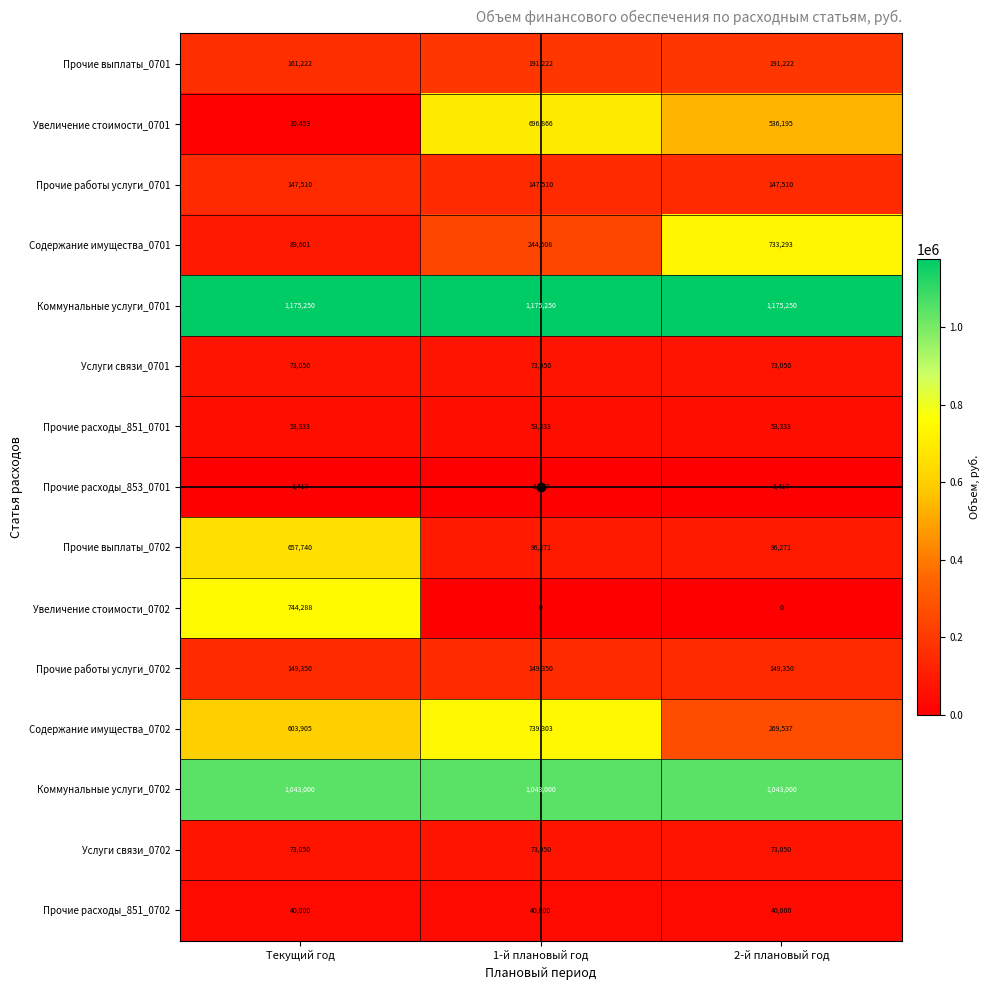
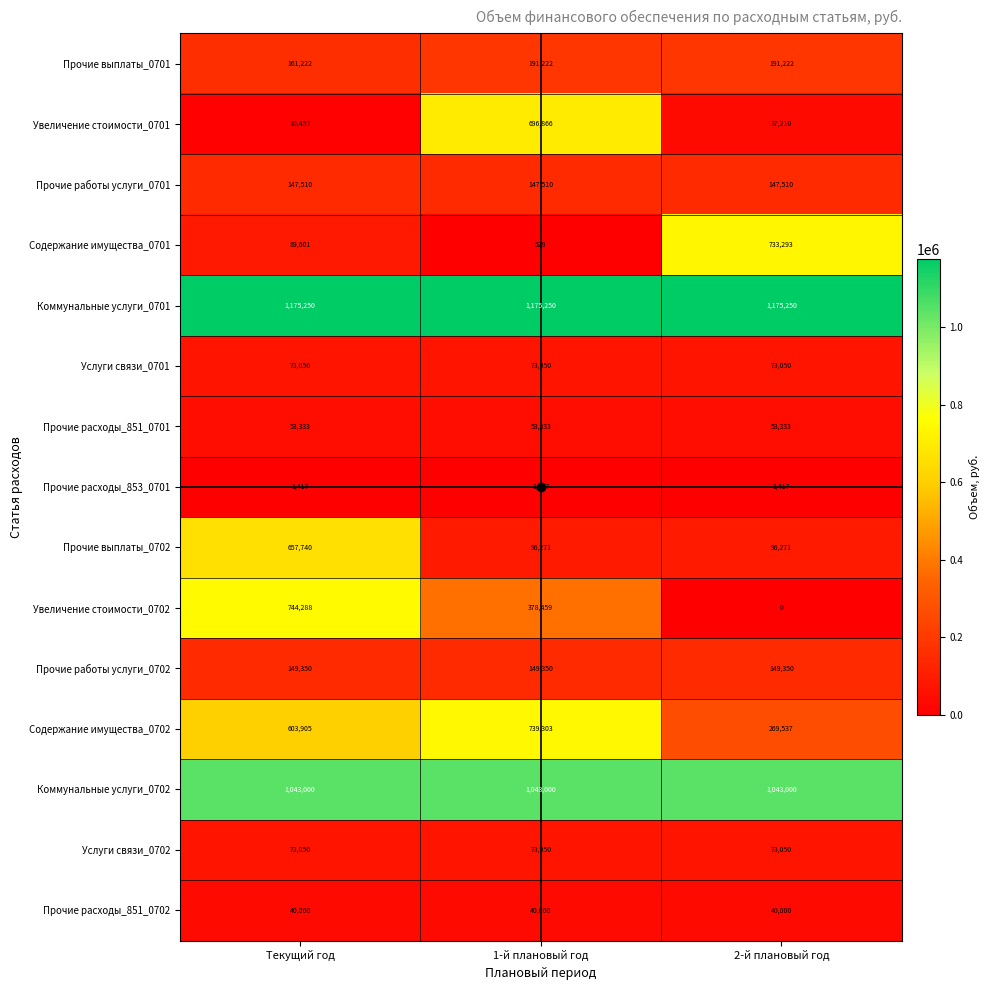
  {
    "Прочие выплаты_0701": {
      "Текущий год": "161,222",
      "1-й плановый год": "191,222",
      "2-й плановый год": "191,222"
    },
    "Увеличение стоимости_0701": {
      "Текущий год": "10,453",
      "1-й плановый год": "696,866",
-     "2-й плановый год": "536,195"
+     "2-й плановый год": "37,210"
    },
    "Прочие работы услуги_0701": {
      "Текущий год": "147,510",
      "1-й плановый год": "147,510",
      "2-й плановый год": "147,510"
    },
    "Содержание имущества_0701": {
      "Текущий год": "89,601",
-     "1-й плановый год": "244,608",
+     "1-й плановый год": "529",
      "2-й плановый год": "733,293"
    },
    "Коммунальные услуги_0701": {
      "Текущий год": "1,175,250",
      "1-й плановый год": "1,175,250",
      "2-й плановый год": "1,175,250"
    },
    "Услуги связи_0701": {
      "Текущий год": "73,050",
      "1-й плановый год": "73,050",
      "2-й плановый год": "73,050"
    },
    "Прочие расходы_851_0701": {
      "Текущий год": "53,333",
      "1-й плановый год": "53,333",
      "2-й плановый год": "53,333"
    },
    "Прочие расходы_853_0701": {
      "Текущий год": "1,417",
      "2-й плановый год": "1,417"
    },
    "Прочие выплаты_0702": {
      "Текущий год": "657,740",
      "1-й плановый год": "96,271",
      "2-й плановый год": "96,271"
    },
    "Увеличение стоимости_0702": {
      "Текущий год": "744,288",
-     "1-й плановый год": "0",
+     "1-й плановый год": "378,459",
      "2-й плановый год": "0"
    },
    "Прочие работы услуги_0702": {
      "Текущий год": "149,350",
      "1-й плановый год": "149,350",
      "2-й плановый год": "149,350"
    },
    "Содержание имущества_0702": {
      "Текущий год": "603,905",
      "1-й плановый год": "739,303",
      "2-й плановый год": "269,537"
    },
    "Коммунальные услуги_0702": {
      "Текущий год": "1,043,000",
      "1-й плановый год": "1,043,000",
      "2-й плановый год": "1,043,000"
    },
    "Услуги связи_0702": {
      "Текущий год": "73,050",
      "1-й плановый год": "73,050",
      "2-й плановый год": "73,050"
    },
    "Прочие расходы_851_0702": {
      "Текущий год": "40,000",
      "1-й плановый год": "40,000",
      "2-й плановый год": "40,000"
    }
  }
